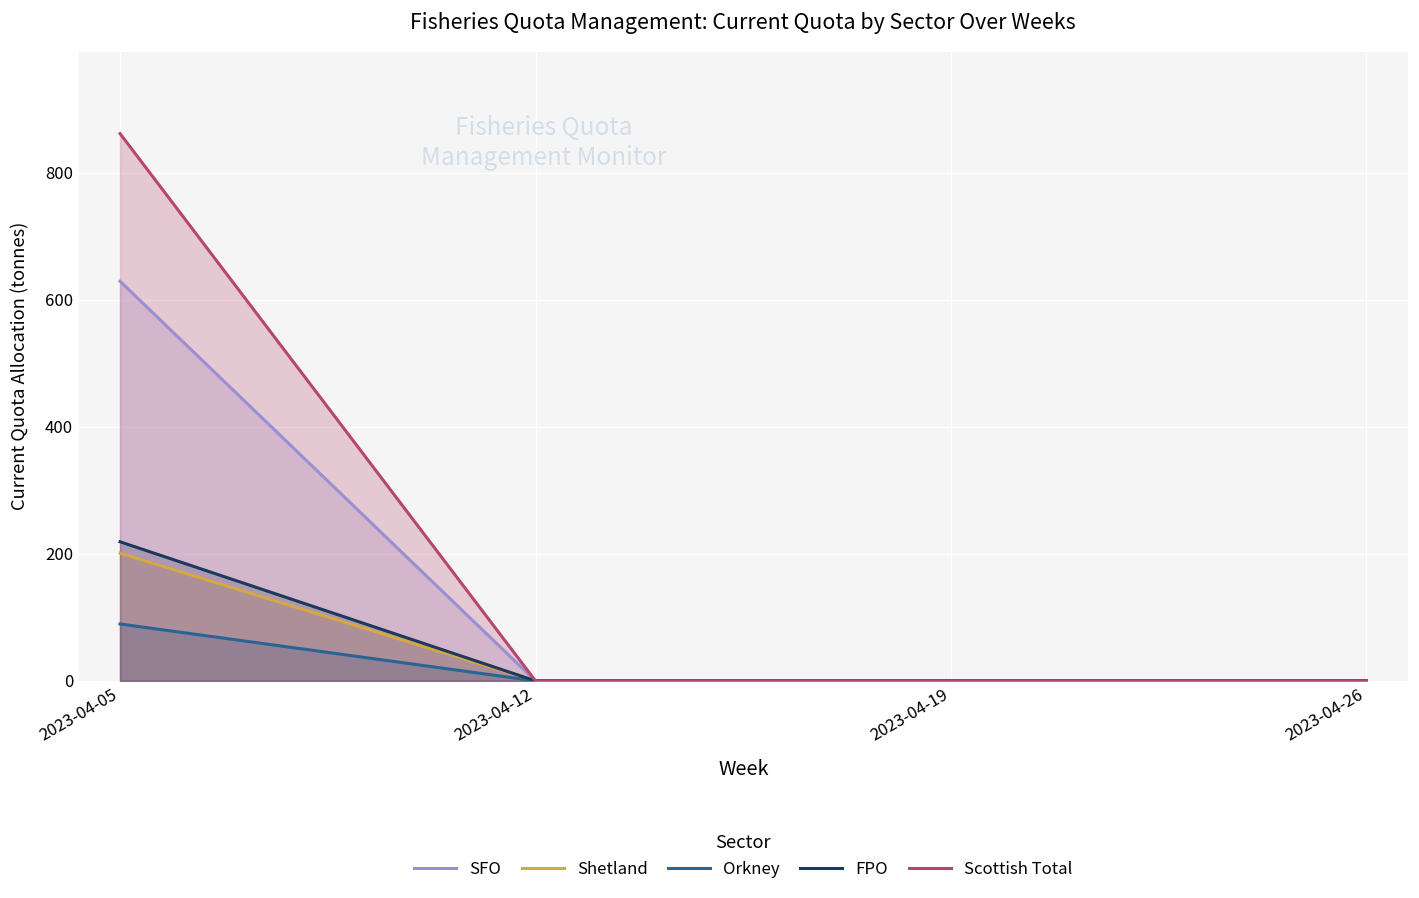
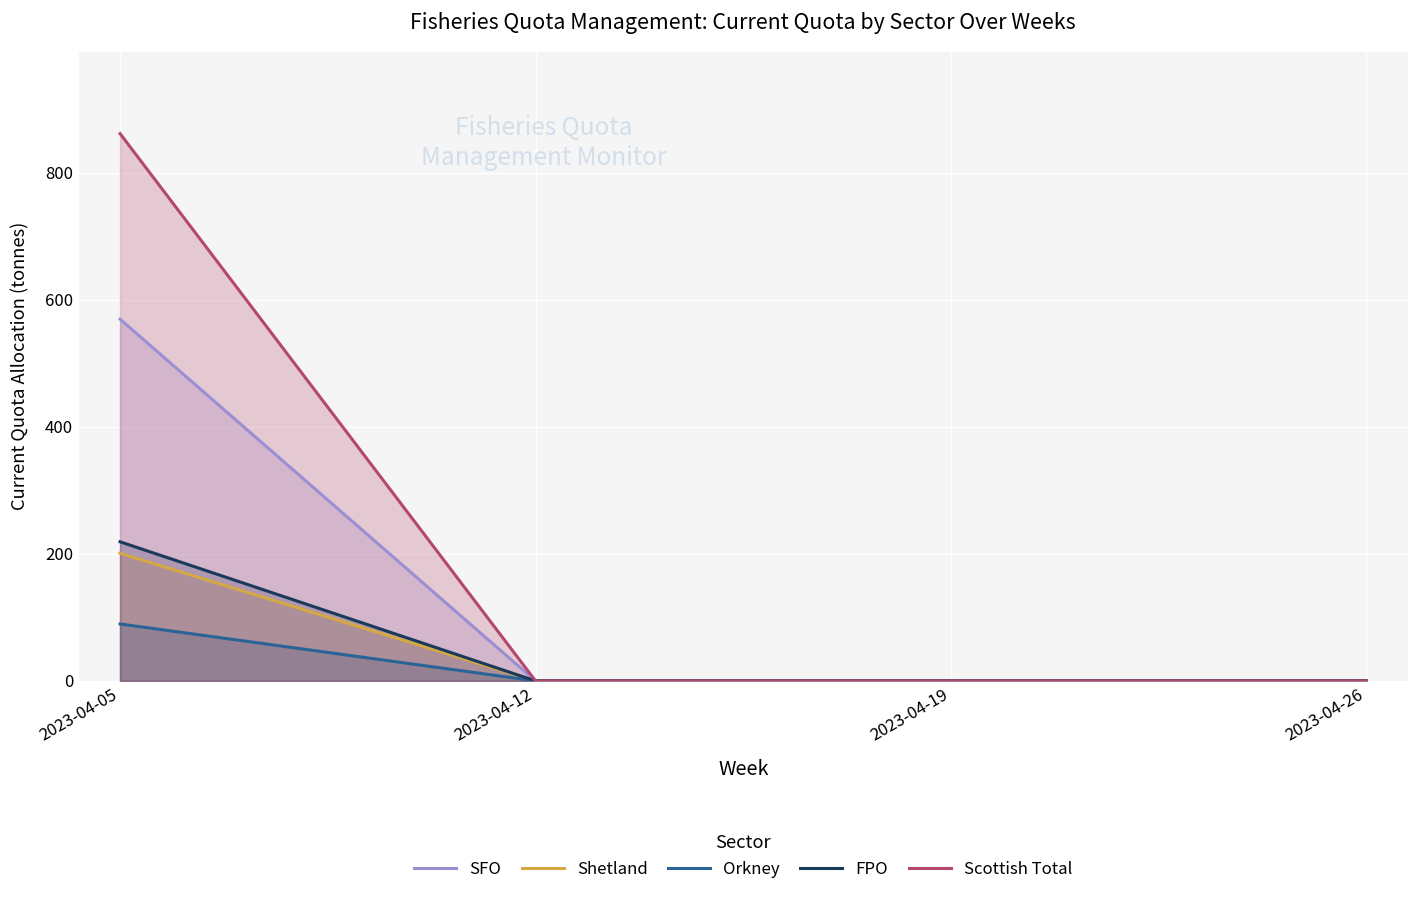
  {
    "SFO": {
-     "2023-04-05": 630
+     "2023-04-05": 570
    },
    "Shetland": {
      "2023-04-05": 200
    },
    "Orkney": {
      "2023-04-05": 90
    },
    "FPO": {
      "2023-04-05": 220
    },
    "Scottish Total": {
      "2023-04-05": 860
    }
  }
